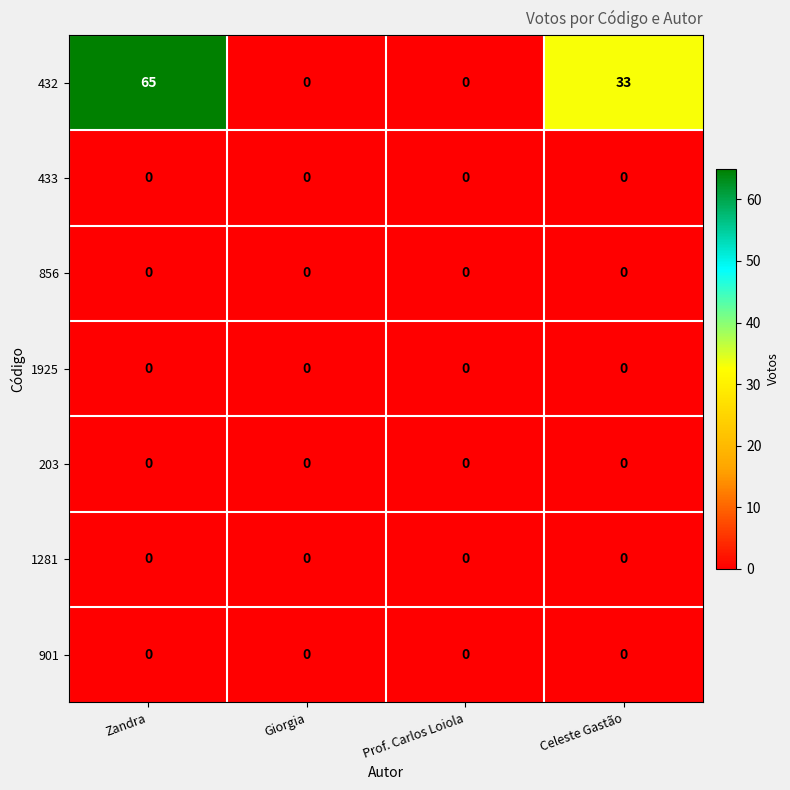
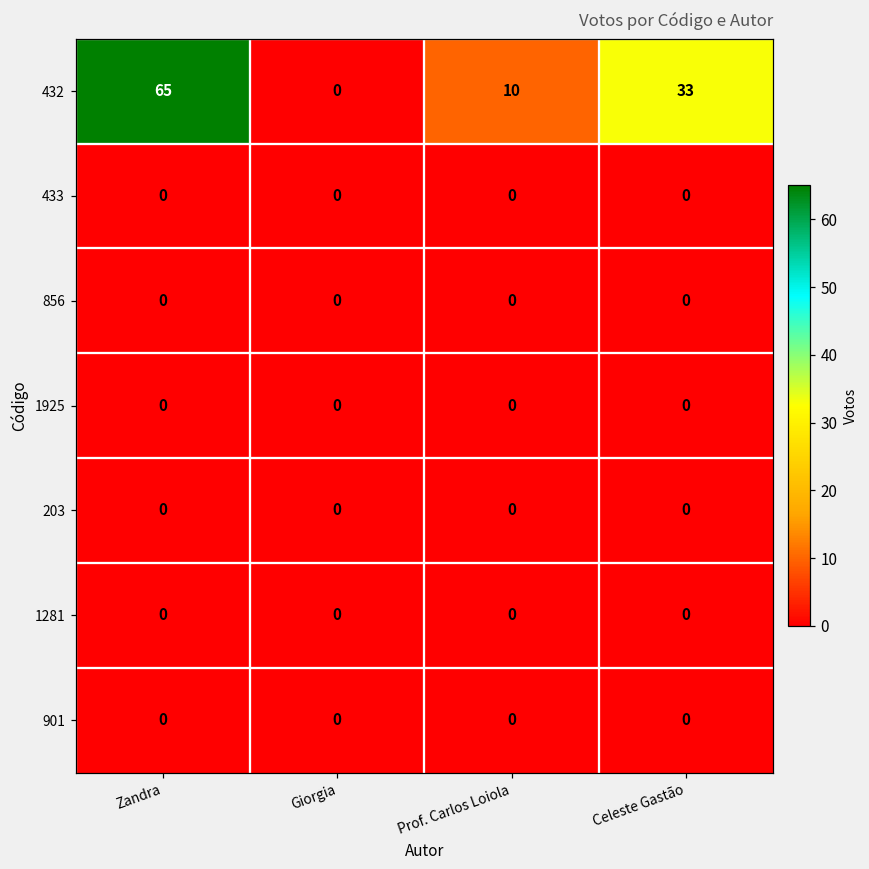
  {
    "432": {
      "Zandra": 65,
      "Giorgia": 0,
-     "Prof. Carlos Loiola": 0,
+     "Prof. Carlos Loiola": 10,
      "Celeste Gastão": 33
    },
    "433": {
      "Zandra": 0,
      "Giorgia": 0,
      "Prof. Carlos Loiola": 0,
      "Celeste Gastão": 0
    },
    "856": {
      "Zandra": 0,
      "Giorgia": 0,
      "Prof. Carlos Loiola": 0,
      "Celeste Gastão": 0
    },
    "1925": {
      "Zandra": 0,
      "Giorgia": 0,
      "Prof. Carlos Loiola": 0,
      "Celeste Gastão": 0
    },
    "203": {
      "Zandra": 0,
      "Giorgia": 0,
      "Prof. Carlos Loiola": 0,
      "Celeste Gastão": 0
    },
    "1281": {
      "Zandra": 0,
      "Giorgia": 0,
      "Prof. Carlos Loiola": 0,
      "Celeste Gastão": 0
    },
    "901": {
      "Zandra": 0,
      "Giorgia": 0,
      "Prof. Carlos Loiola": 0,
      "Celeste Gastão": 0
    }
  }
